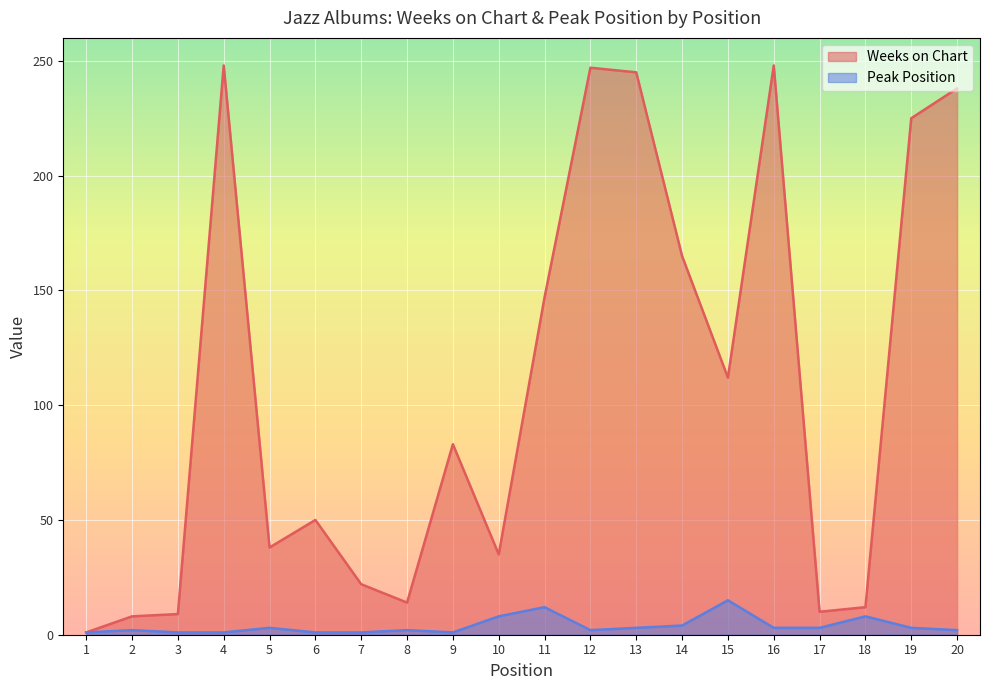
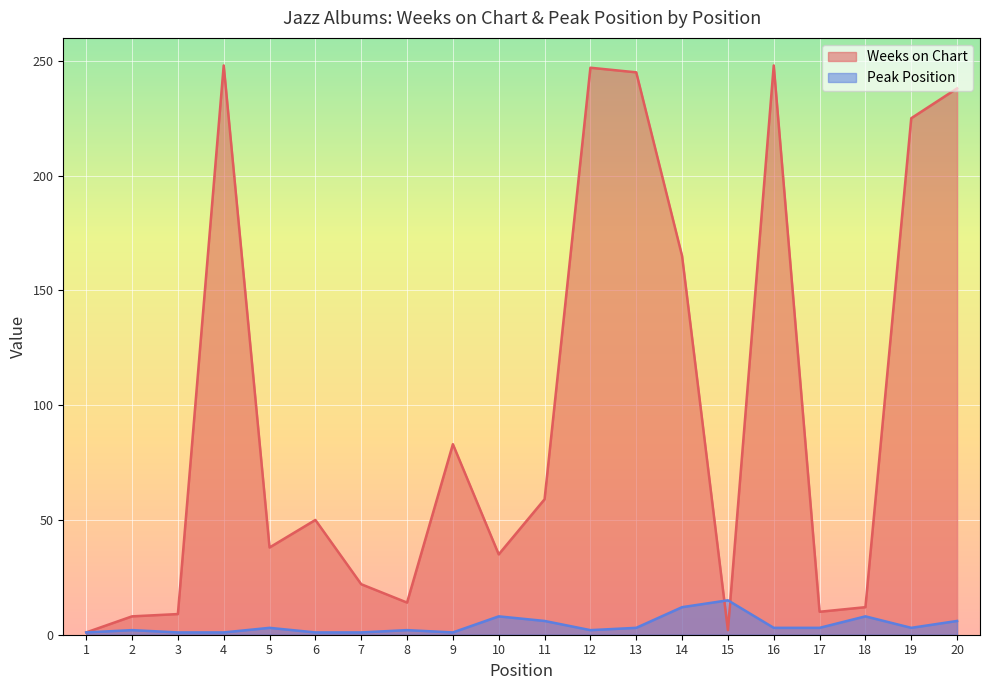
  {
    "Weeks on Chart": {
      "2": 8,
      "3": 9,
      "4": 248,
      "5": 38,
      "6": 50,
      "7": 22,
      "8": 14,
      "9": 83,
      "10": 35,
-     "11": 147,
+     "11": 59,
      "12": 247,
      "13": 245,
      "14": 165,
-     "15": 112,
+     "15": 2,
      "16": 248,
      "17": 10,
      "18": 12,
      "19": 225
    },
    "Peak Position": {
      "2": 2,
      "3": 1,
      "4": 1,
      "5": 3,
      "6": 1,
      "7": 1,
      "8": 2,
      "9": 1,
      "10": 8,
-     "11": 12,
+     "11": 6,
      "12": 2,
      "13": 3,
-     "14": 4,
+     "14": 12,
      "15": 15,
      "16": 3,
      "17": 3,
      "18": 8,
      "19": 3,
-     "20": 2
+     "20": 6
    }
  }
